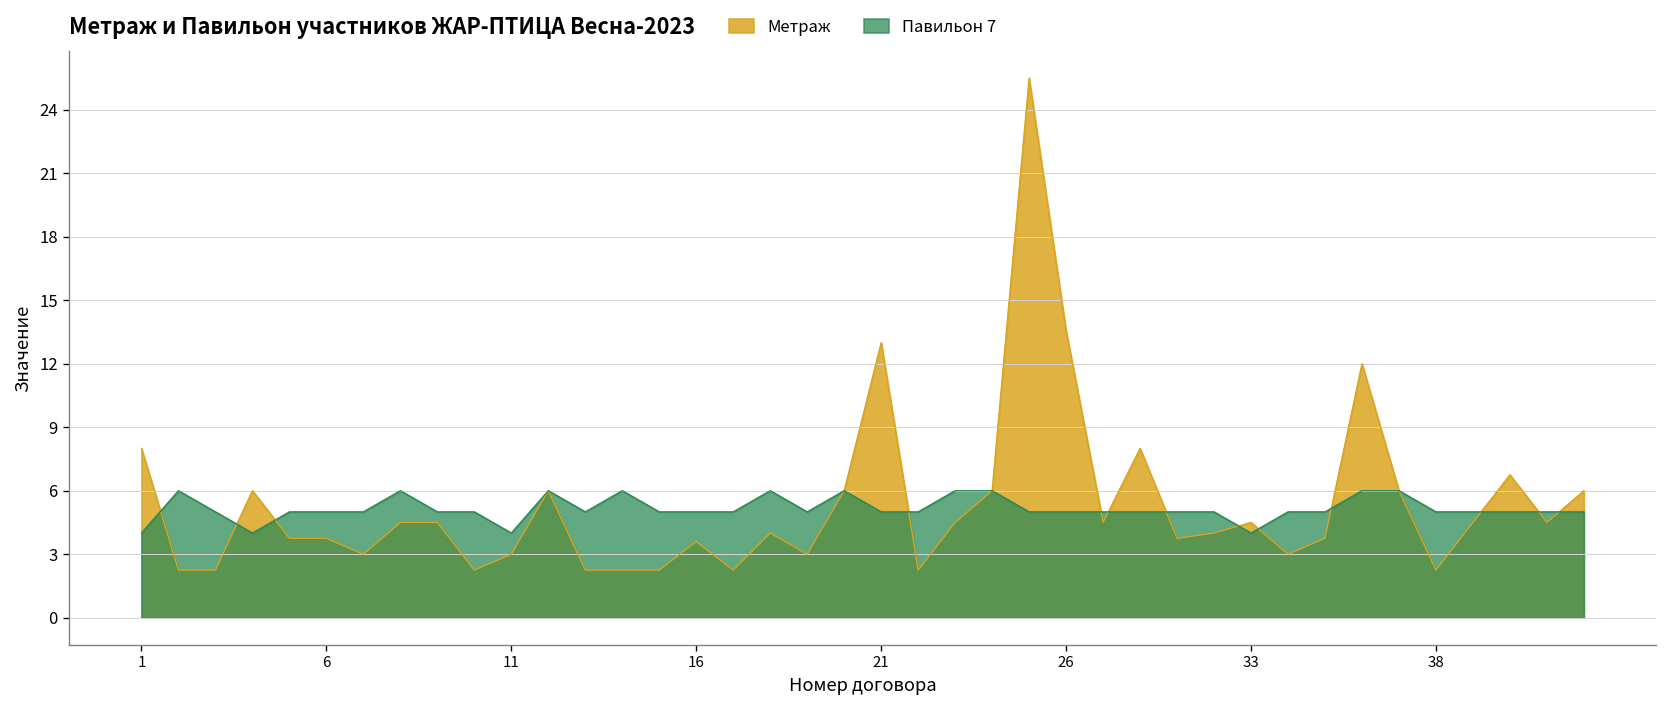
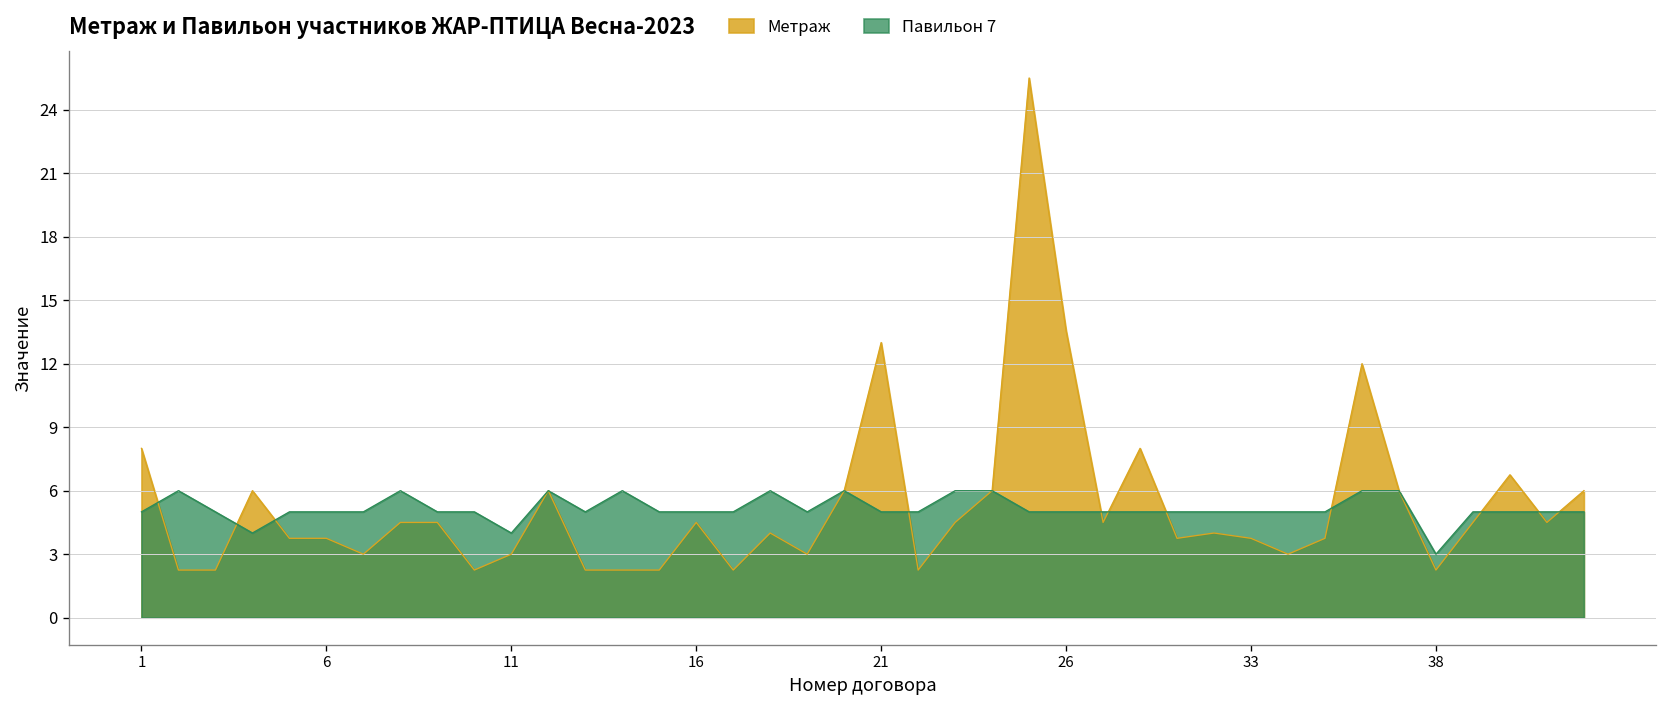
  {
    "Метраж": {
      "1": 8.0,
      "6": 3.8,
      "11": 3.0,
-     "16": 3.6,
+     "16": 4.5,
      "21": 13.0,
      "26": 13.6,
-     "33": 4.5,
+     "33": 3.8,
      "38": 2.3
    },
    "Павильон 7": {
-     "1": 4,
+     "1": 5,
      "6": 5,
      "11": 4,
      "16": 5,
      "21": 5,
      "26": 5,
-     "33": 4,
-     "38": 5
+     "33": 5,
+     "38": 3
    }
  }
